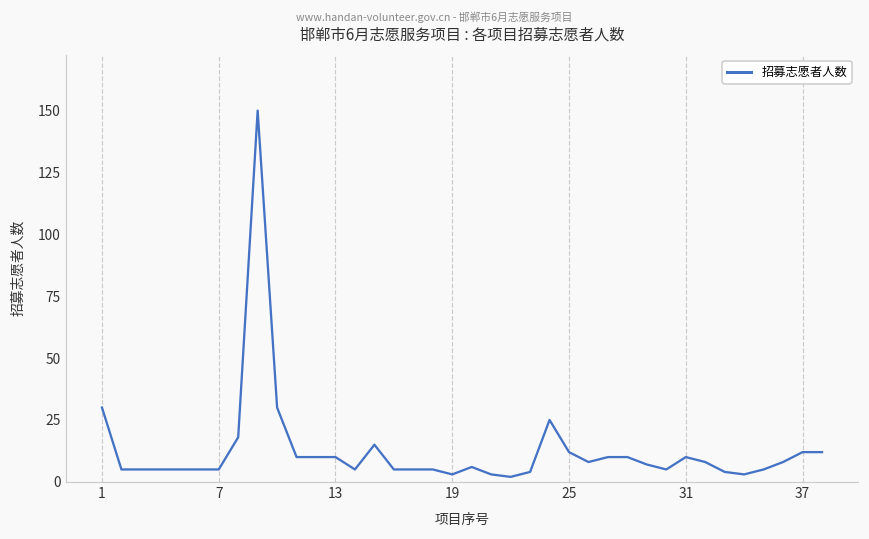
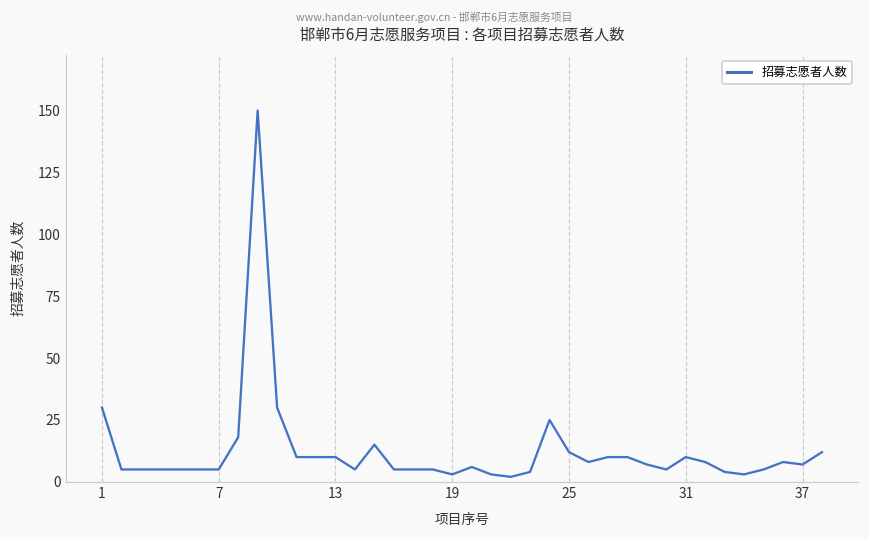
  {
    "1": 30,
    "7": 5,
    "13": 10,
    "19": 3,
    "25": 12,
    "31": 10,
-   "37": 12
+   "37": 7
  }
